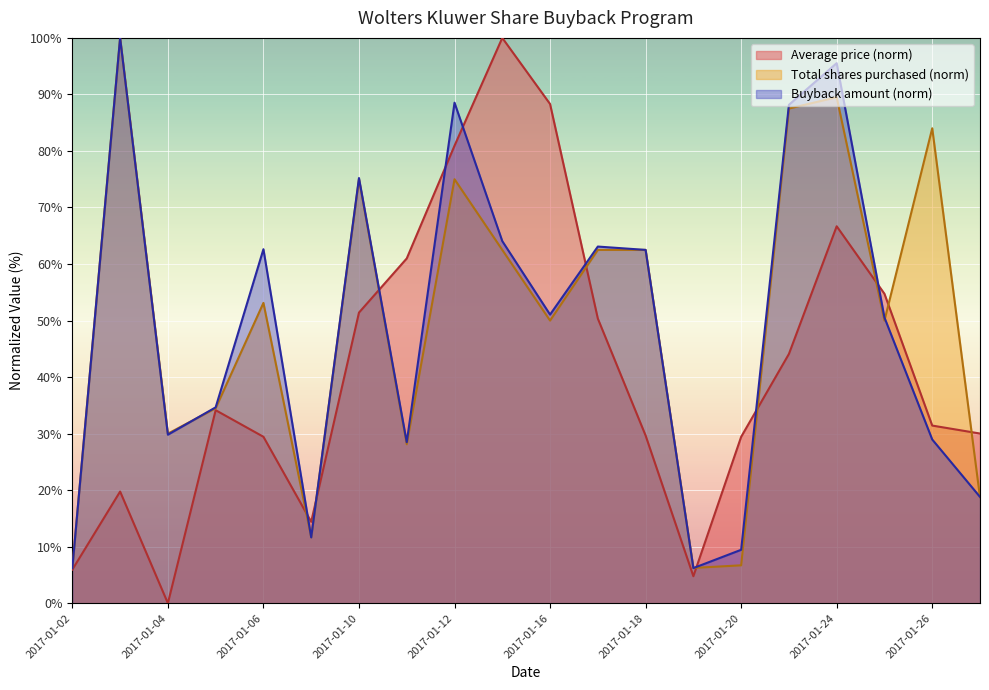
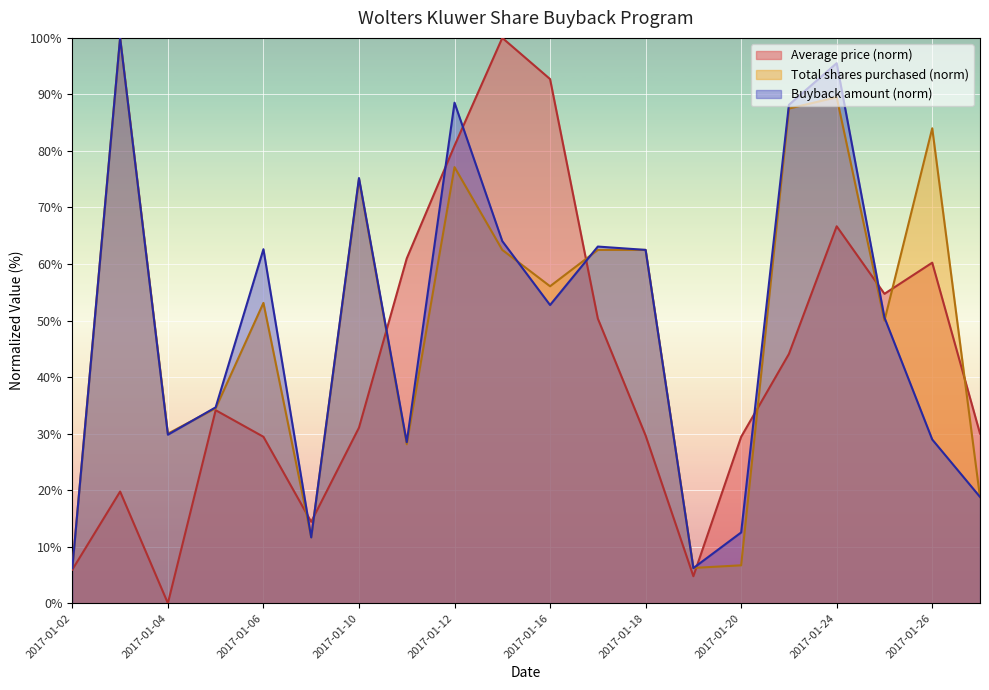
  {
    "Average price (norm)": {
      "2017-01-04": "0%",
      "2017-01-06": "29%",
-     "2017-01-10": "51%",
+     "2017-01-10": "31%",
      "2017-01-12": "81%",
-     "2017-01-16": "88%",
+     "2017-01-16": "93%",
      "2017-01-18": "30%",
      "2017-01-20": "29%",
      "2017-01-24": "67%",
-     "2017-01-26": "31%"
+     "2017-01-26": "60%"
    },
    "Total shares purchased (norm)": {
      "2017-01-06": "53%",
-     "2017-01-12": "75%",
-     "2017-01-16": "50%",
+     "2017-01-12": "77%",
+     "2017-01-16": "56%",
      "2017-01-20": "7%",
      "2017-01-26": "84%"
    },
    "Buyback amount (norm)": {
      "2017-01-06": "63%",
      "2017-01-12": "89%",
-     "2017-01-16": "51%",
-     "2017-01-20": "9%",
+     "2017-01-16": "53%",
+     "2017-01-20": "13%",
      "2017-01-26": "29%"
    }
  }
